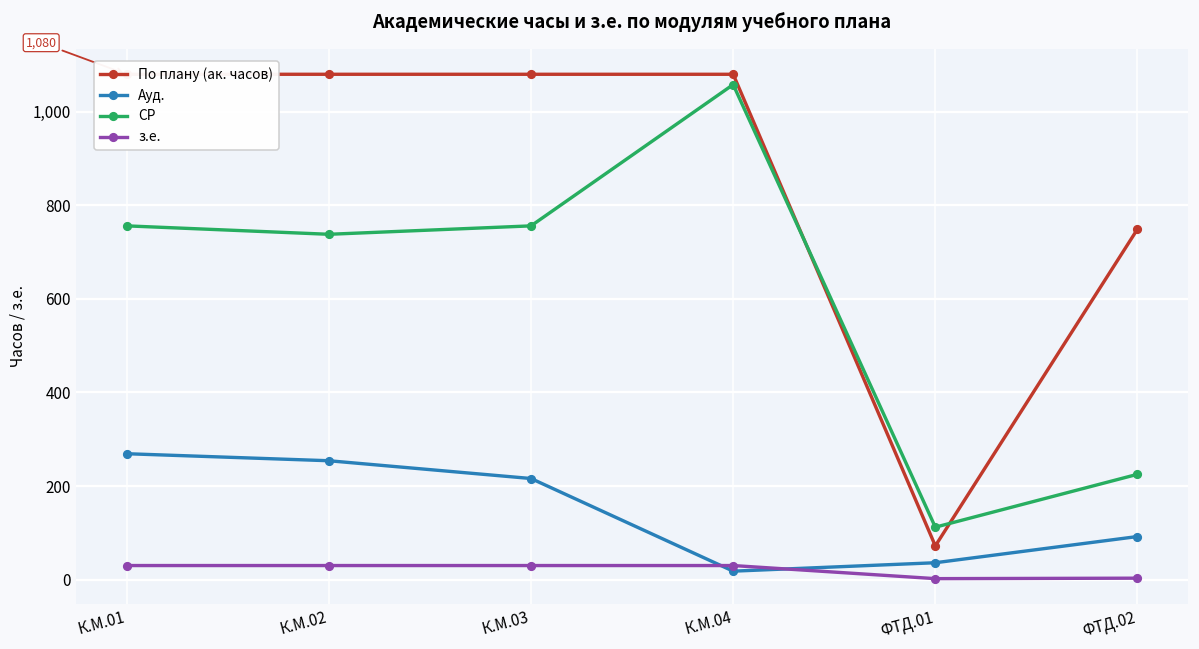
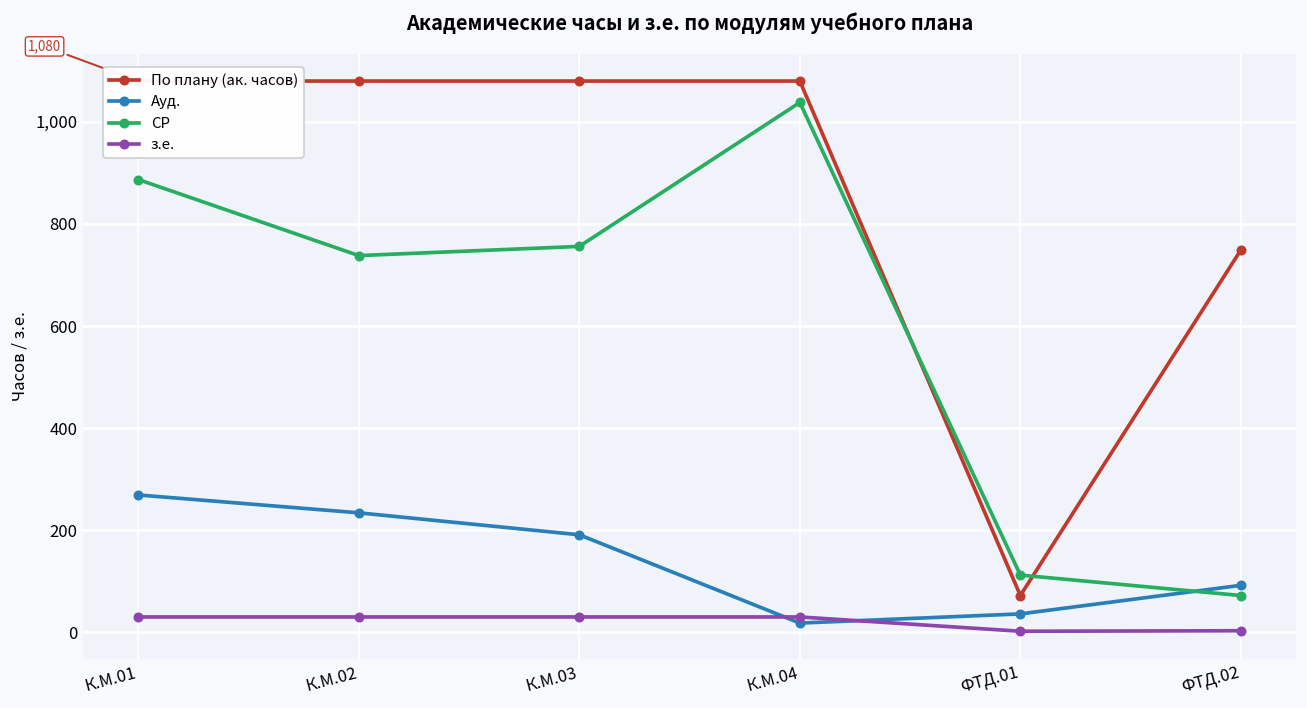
  {
    "По плану (ак. часов)": {
      "К.М.02": "1,080",
      "К.М.03": "1,080",
      "К.М.04": "1,080",
      "ФТД.01": "70",
      "ФТД.02": "750"
    },
    "Ауд.": {
      "К.М.01": "270",
-     "К.М.02": "250",
-     "К.М.03": "220",
+     "К.М.02": "230",
+     "К.М.03": "190",
      "К.М.04": "20",
      "ФТД.01": "40",
      "ФТД.02": "90"
    },
    "СР": {
-     "К.М.01": "760",
+     "К.М.01": "890",
      "К.М.02": "740",
      "К.М.03": "760",
-     "К.М.04": "1,060",
+     "К.М.04": "1,040",
      "ФТД.01": "110",
-     "ФТД.02": "230"
+     "ФТД.02": "70"
    },
    "з.е.": {
      "К.М.01": "30",
      "К.М.02": "30",
      "К.М.03": "30",
      "К.М.04": "30",
      "ФТД.01": "0",
      "ФТД.02": "0"
    }
  }
